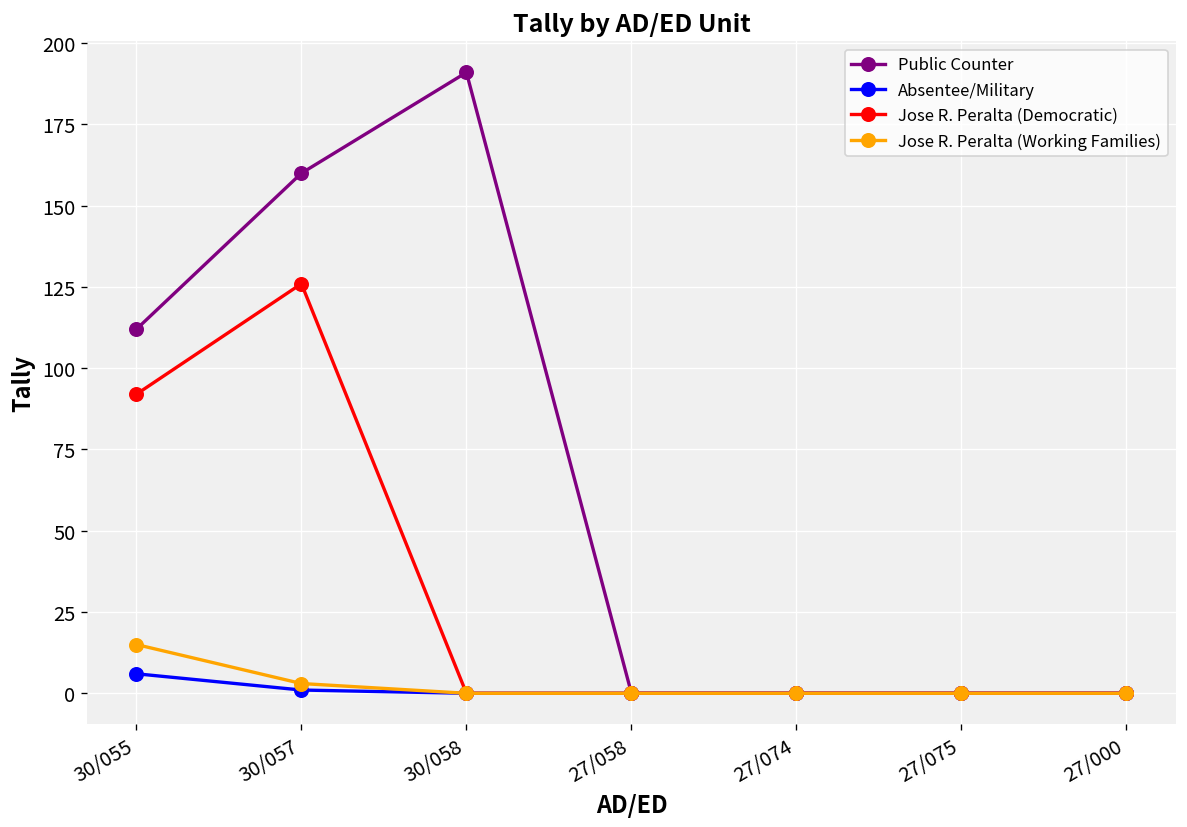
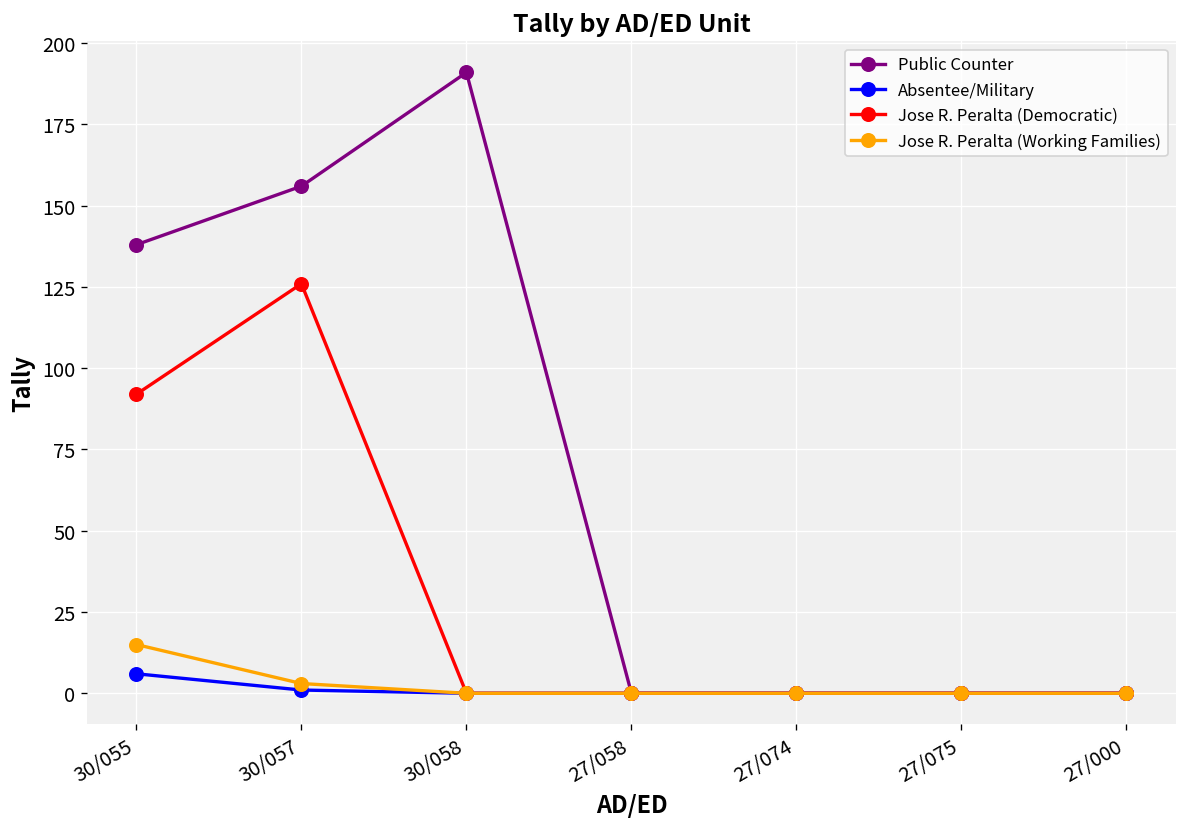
  {
    "Public Counter": {
-     "30/055": 112,
-     "30/057": 160,
+     "30/055": 138,
+     "30/057": 156,
      "30/058": 191
    },
    "Absentee/Military": {
      "30/055": 6,
      "30/057": 1
    },
    "Jose R. Peralta (Democratic)": {
      "30/055": 92,
      "30/057": 126
    },
    "Jose R. Peralta (Working Families)": {
      "30/055": 15,
      "30/057": 3
    }
  }
